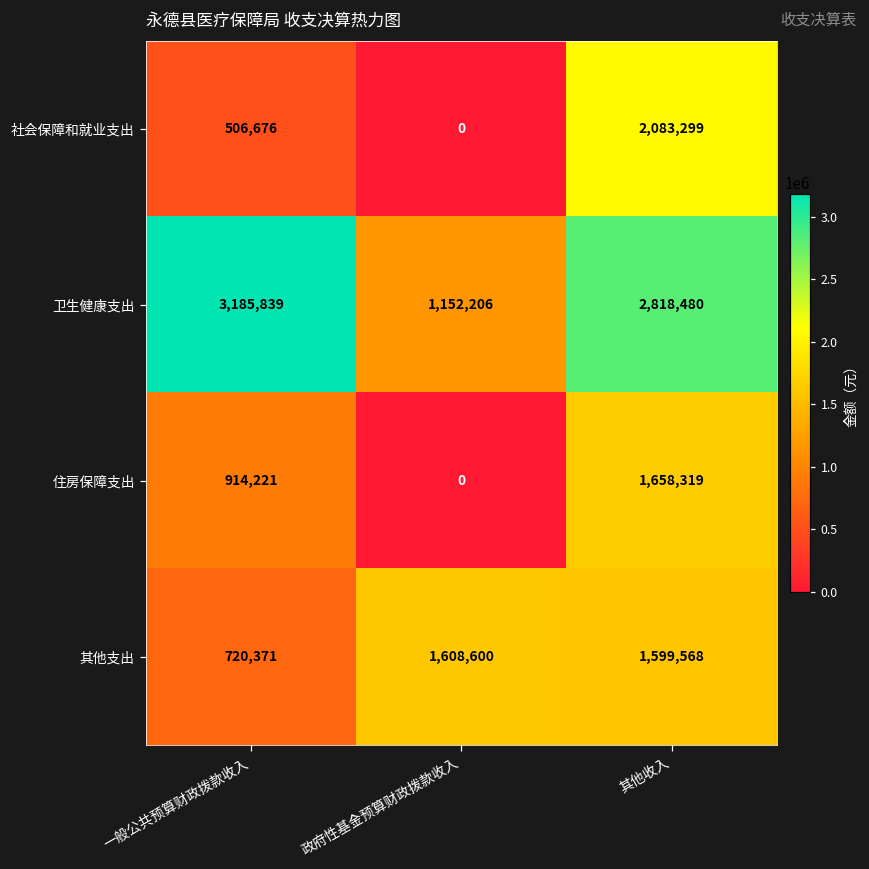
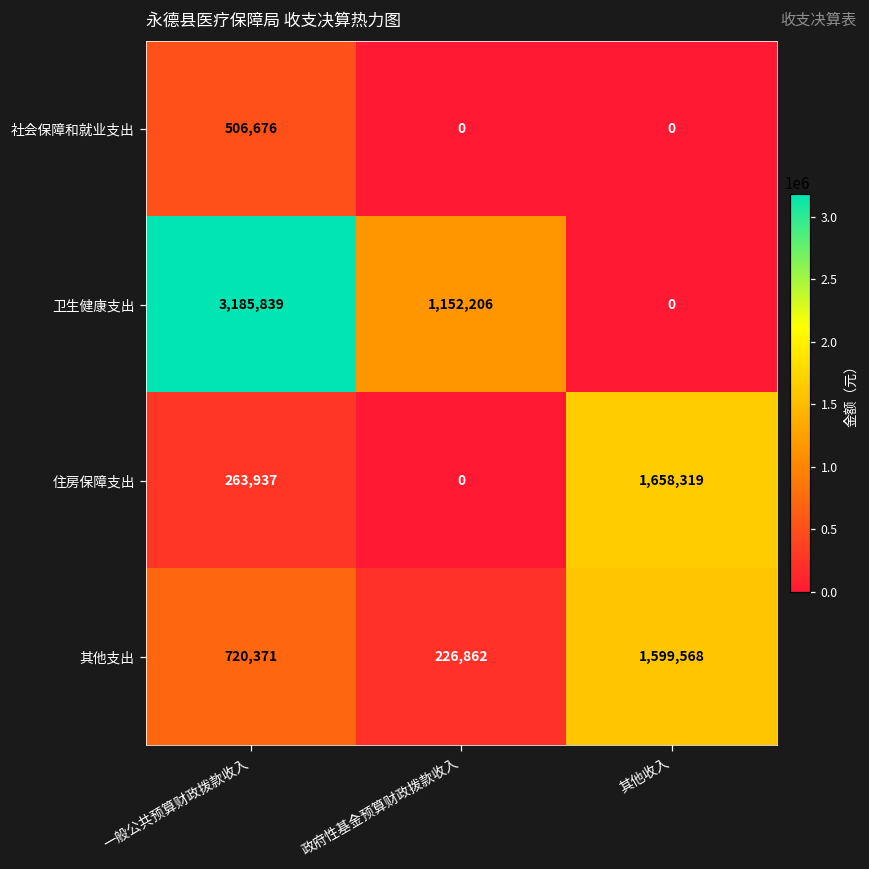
  {
    "社会保障和就业支出": {
      "一般公共预算财政拨款收入": "506,676",
      "政府性基金预算财政拨款收入": "0",
-     "其他收入": "2,083,299"
+     "其他收入": "0"
    },
    "卫生健康支出": {
      "一般公共预算财政拨款收入": "3,185,839",
      "政府性基金预算财政拨款收入": "1,152,206",
-     "其他收入": "2,818,480"
+     "其他收入": "0"
    },
    "住房保障支出": {
-     "一般公共预算财政拨款收入": "914,221",
+     "一般公共预算财政拨款收入": "263,937",
      "政府性基金预算财政拨款收入": "0",
      "其他收入": "1,658,319"
    },
    "其他支出": {
      "一般公共预算财政拨款收入": "720,371",
-     "政府性基金预算财政拨款收入": "1,608,600",
+     "政府性基金预算财政拨款收入": "226,862",
      "其他收入": "1,599,568"
    }
  }
